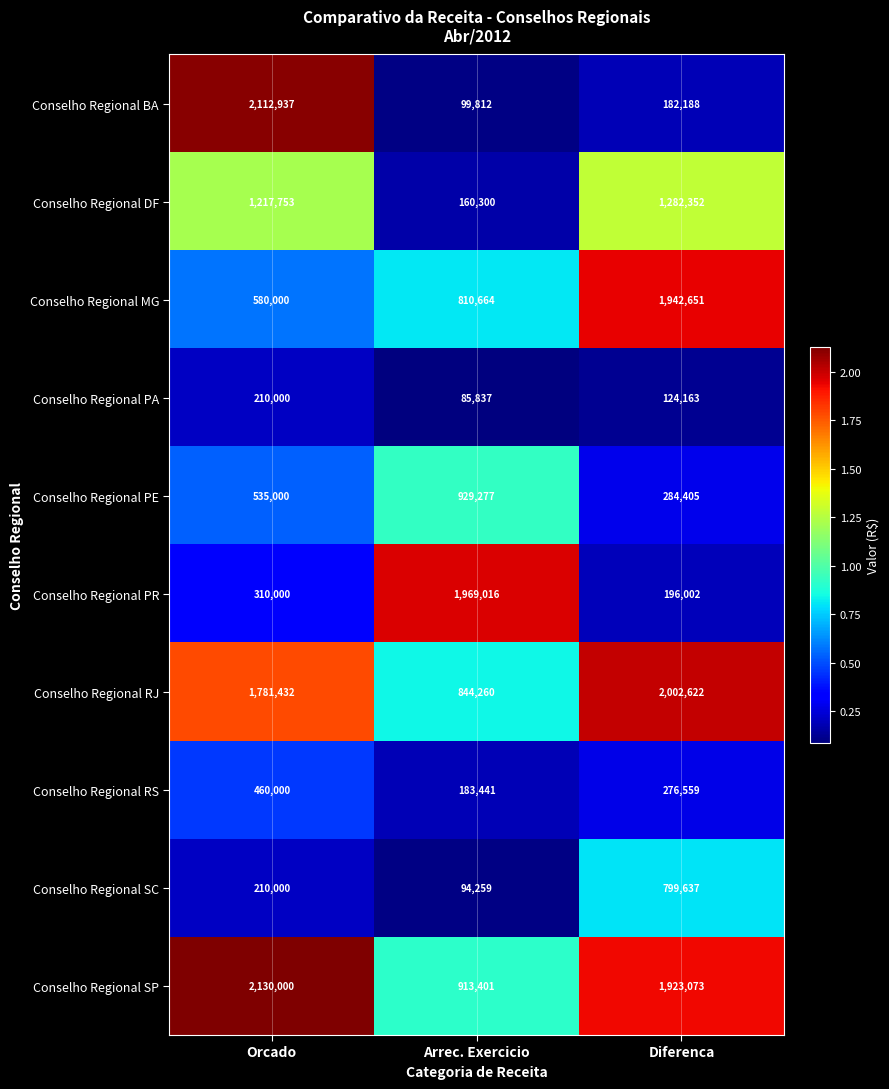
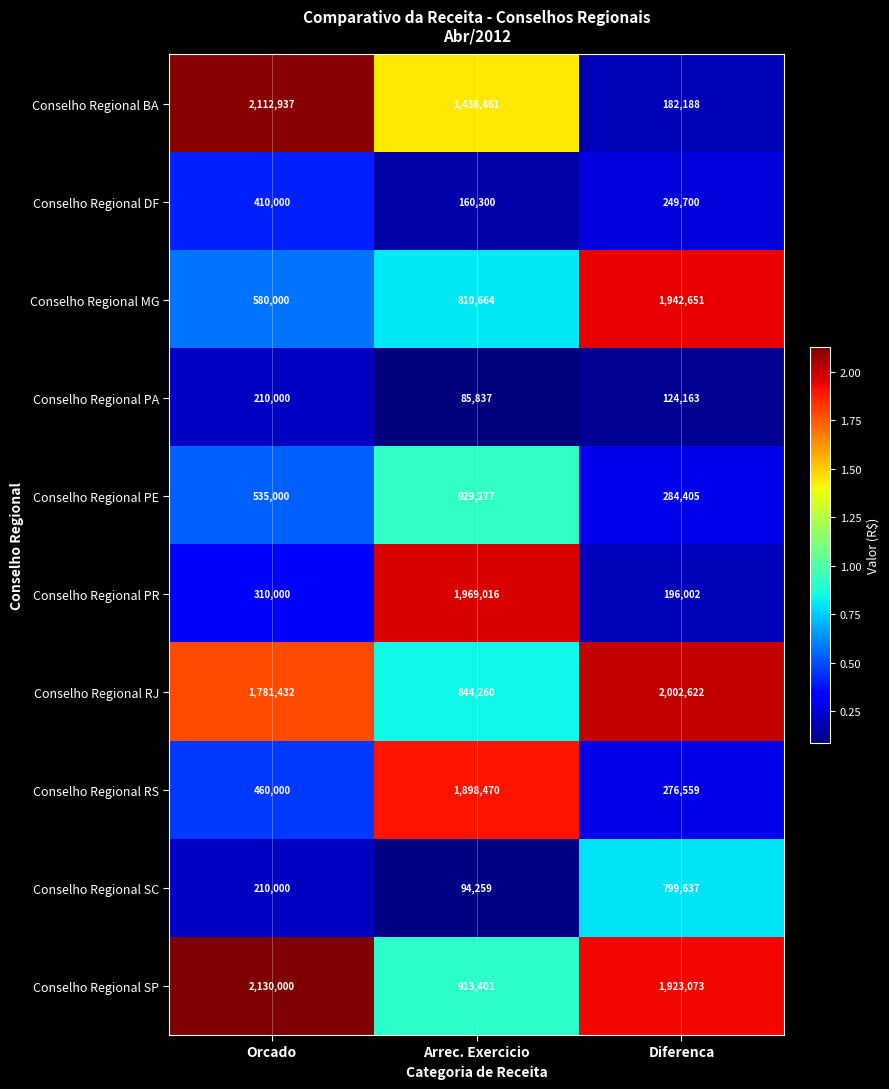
  {
    "Conselho Regional BA": {
-     "Arrec. Exercicio": "99,812"
+     "Arrec. Exercicio": "1,436,461"
    },
    "Conselho Regional DF": {
-     "Orcado": "1,217,753",
-     "Diferenca": "1,282,352"
+     "Orcado": "410,000",
+     "Diferenca": "249,700"
    },
    "Conselho Regional RS": {
-     "Arrec. Exercicio": "183,441"
+     "Arrec. Exercicio": "1,898,470"
    }
  }
